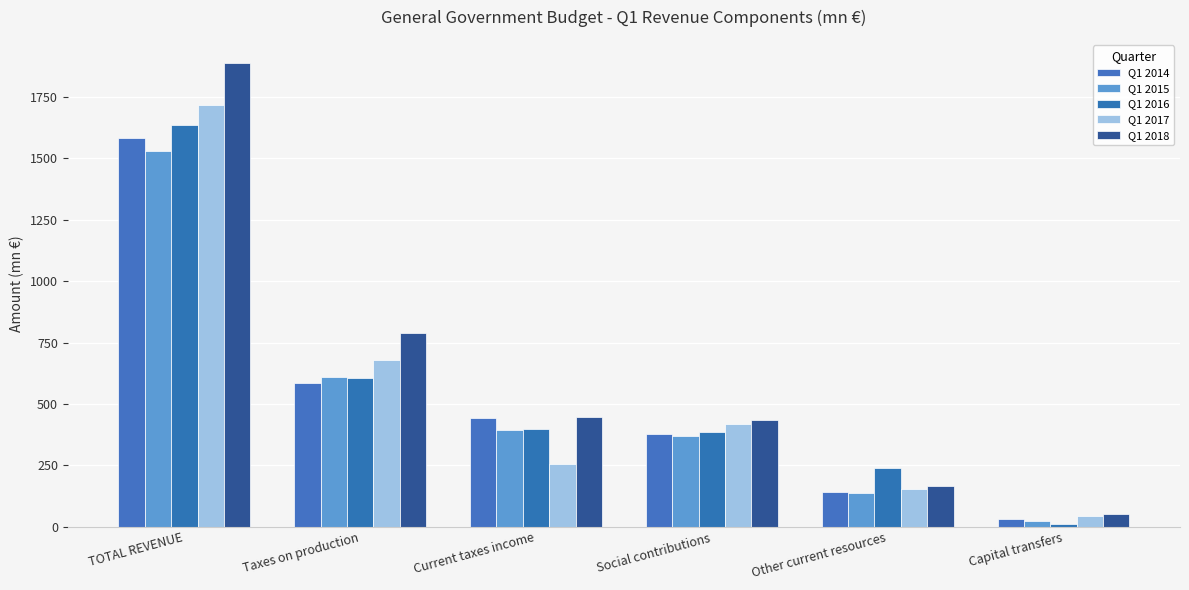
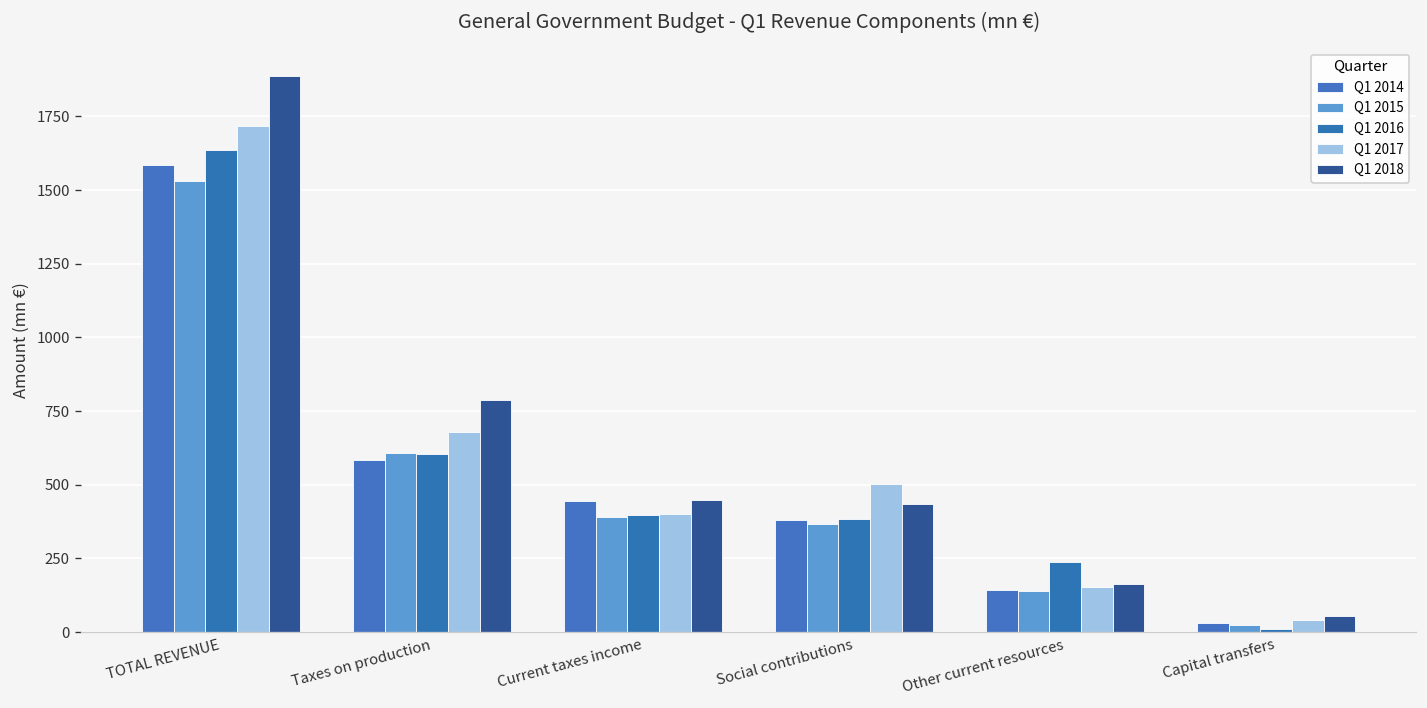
  {
    "Q1 2017": {
      "TOTAL REVENUE": 1720,
      "Taxes on production": 680,
-     "Current taxes income": 260,
-     "Social contributions": 420,
+     "Current taxes income": 400,
+     "Social contributions": 500,
      "Other current resources": 150,
      "Capital transfers": 40
    }
  }
